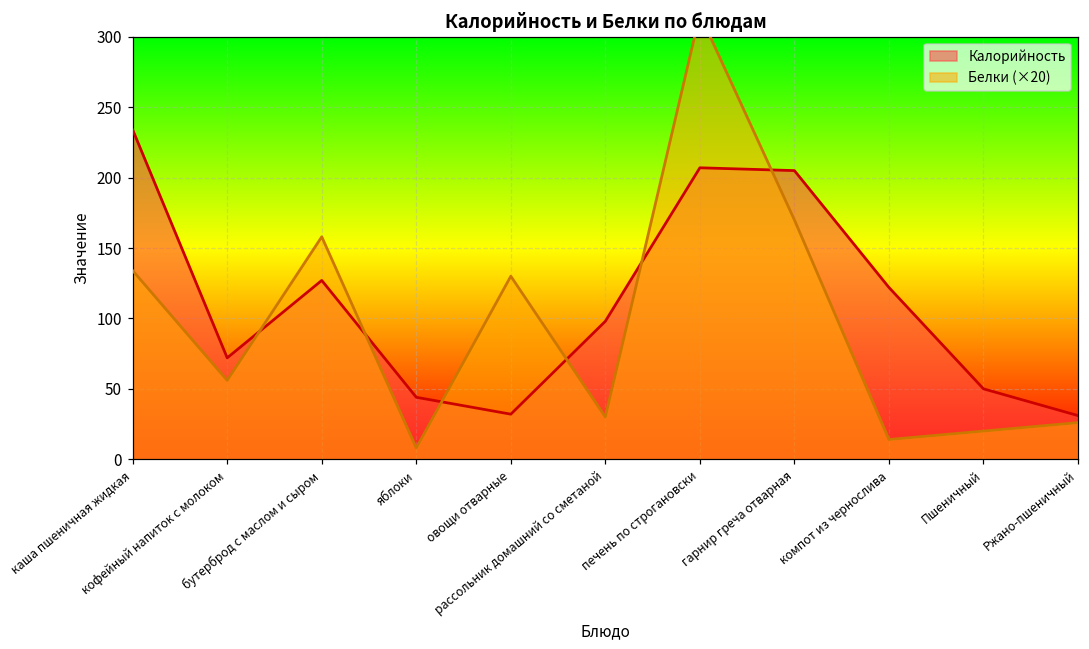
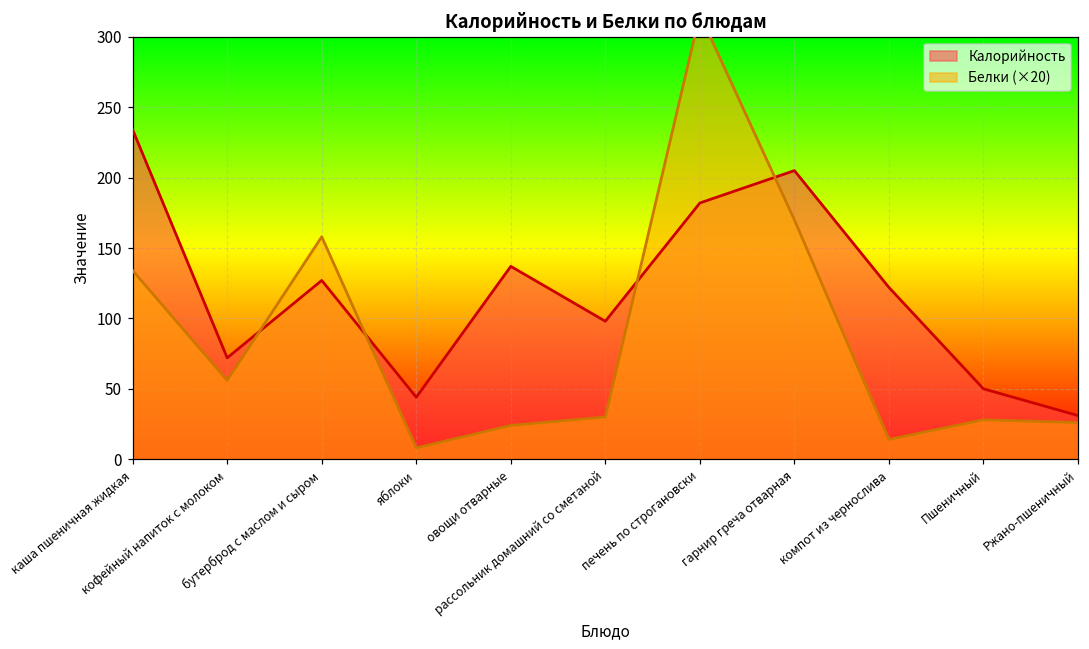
  {
    "Калорийность": {
      "каша пшеничная жидкая": 234,
      "кофейный напиток с молоком": 72,
      "бутерброд с маслом и сыром": 127,
      "яблоки": 44,
-     "овощи отварные": 32,
+     "овощи отварные": 137,
      "рассольник домашний со сметаной": 98,
-     "печень по строгановски": 207,
+     "печень по строгановски": 182,
      "гарнир греча отварная": 205,
      "компот из чернослива": 122,
      "Пшеничный": 50,
      "Ржано-пшеничный": 31
    },
    "Белки (×20)": {
      "каша пшеничная жидкая": 134,
      "кофейный напиток с молоком": 56,
      "бутерброд с маслом и сыром": 158,
      "яблоки": 8,
-     "овощи отварные": 130,
+     "овощи отварные": 24,
      "рассольник домашний со сметаной": 30,
      "гарнир греча отварная": 170,
      "компот из чернослива": 14,
-     "Пшеничный": 20,
+     "Пшеничный": 28,
      "Ржано-пшеничный": 26
    }
  }
